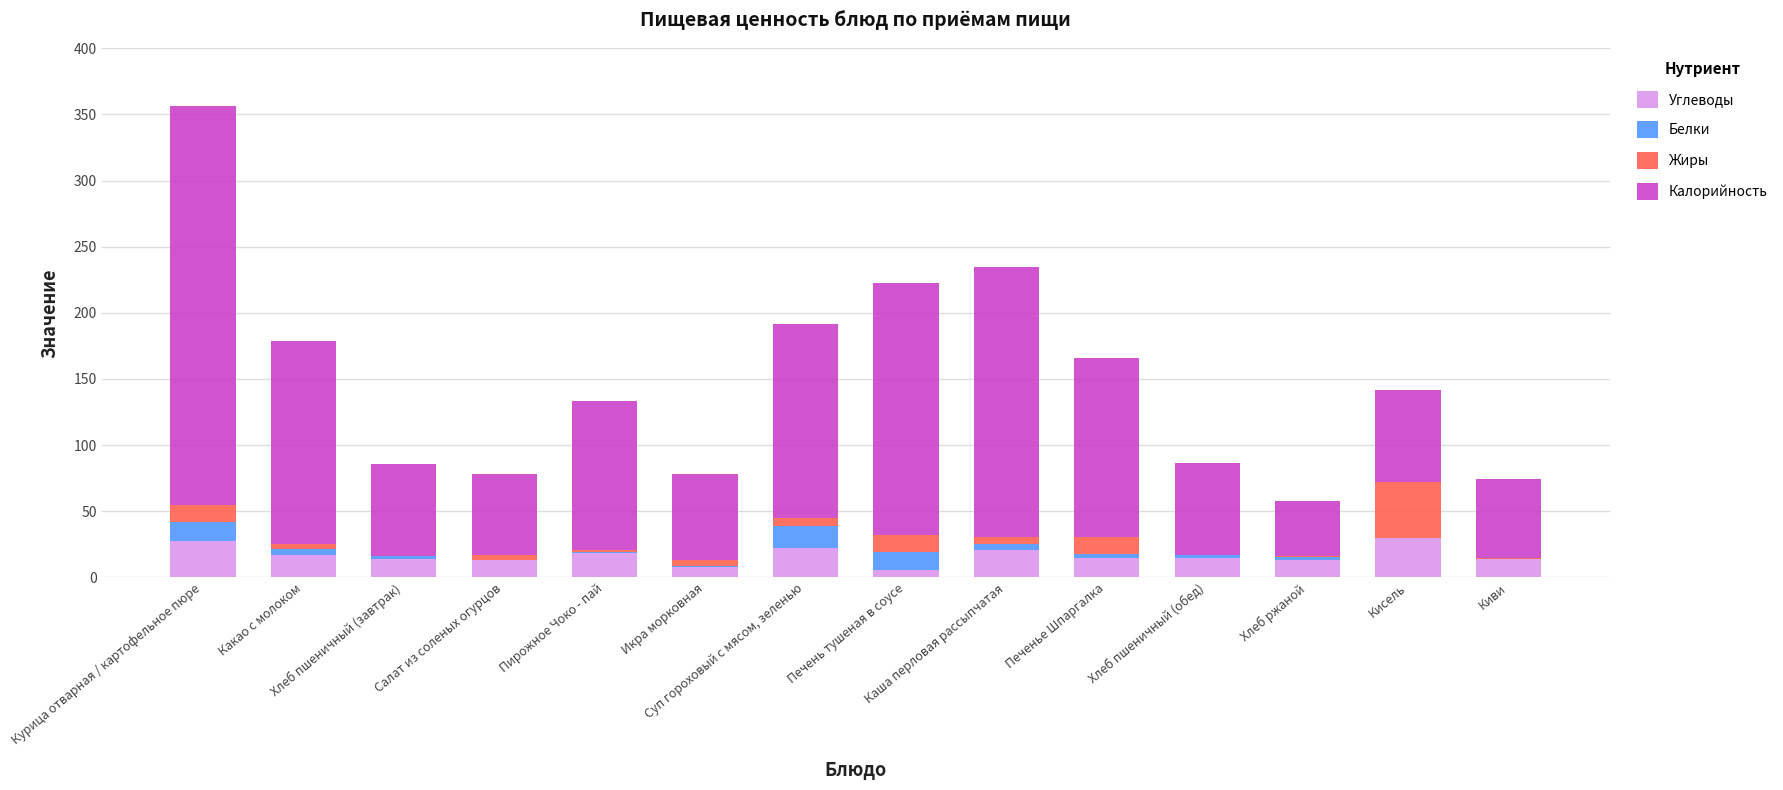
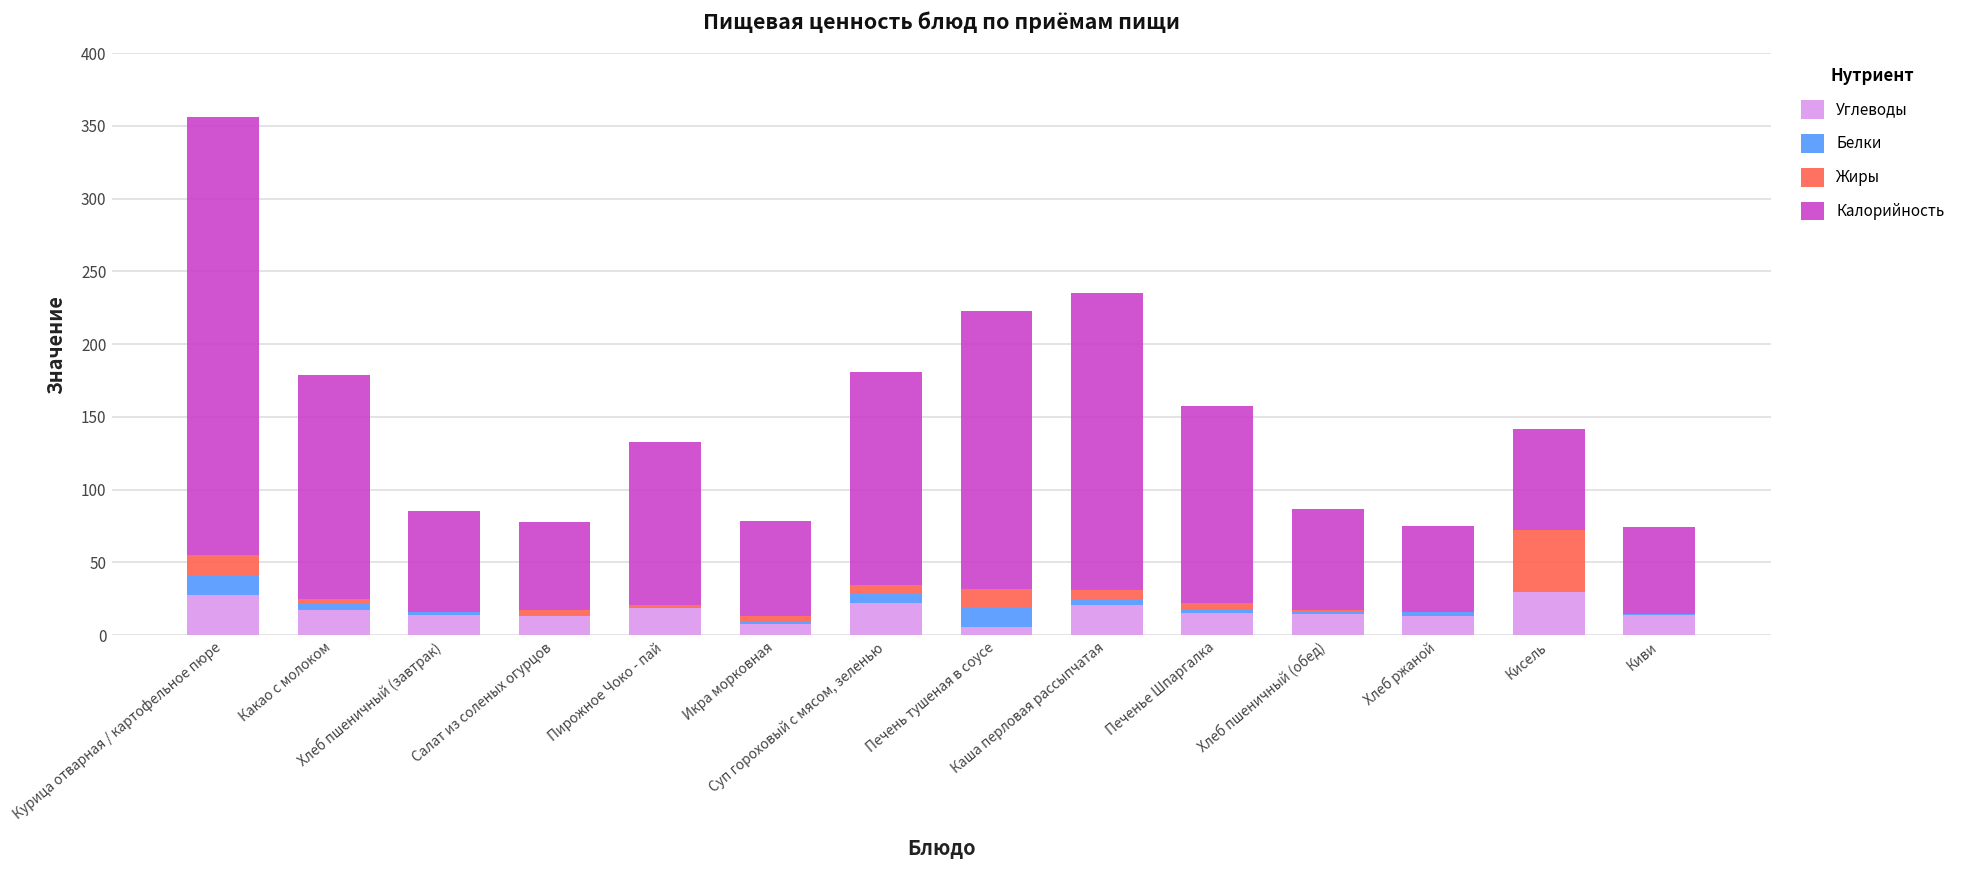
  {
    "Углеводы": {
      "Курица отварная / картофельное пюре": 27,
      "Какао с молоком": 17,
      "Хлеб пшеничный (завтрак)": 14,
      "Салат из соленых огурцов": 13,
      "Пирожное Чоко - пай": 19,
      "Икра морковная": 8,
      "Суп гороховый с мясом, зеленью": 22,
      "Печень тушеная в соусе": 6,
      "Каша перловая рассыпчатая": 21,
      "Печенье Шпаргалка": 15,
      "Хлеб пшеничный (обед)": 15,
      "Хлеб ржаной": 13,
      "Кисель": 30,
      "Киви": 14
    },
    "Белки": {
      "Курица отварная / картофельное пюре": 14,
      "Какао с молоком": 4,
      "Хлеб пшеничный (завтрак)": 2,
-     "Суп гороховый с мясом, зеленью": 17,
+     "Суп гороховый с мясом, зеленью": 6,
      "Печень тушеная в соусе": 13,
      "Каша перловая рассыпчатая": 4,
      "Печенье Шпаргалка": 3,
      "Хлеб пшеничный (обед)": 2,
      "Хлеб ржаной": 2
    },
    "Жиры": {
      "Курица отварная / картофельное пюре": 13,
      "Какао с молоком": 4,
      "Салат из соленых огурцов": 4,
      "Икра морковная": 5,
      "Суп гороховый с мясом, зеленью": 6,
      "Печень тушеная в соусе": 13,
      "Каша перловая рассыпчатая": 6,
-     "Печенье Шпаргалка": 12,
+     "Печенье Шпаргалка": 4,
      "Кисель": 42
    },
    "Калорийность": {
      "Курица отварная / картофельное пюре": 301,
      "Какао с молоком": 154,
      "Хлеб пшеничный (завтрак)": 69,
      "Салат из соленых огурцов": 61,
      "Пирожное Чоко - пай": 112,
      "Икра морковная": 65,
      "Суп гороховый с мясом, зеленью": 147,
      "Печень тушеная в соусе": 191,
      "Каша перловая рассыпчатая": 204,
      "Печенье Шпаргалка": 135,
      "Хлеб пшеничный (обед)": 69,
-     "Хлеб ржаной": 42,
+     "Хлеб ржаной": 59,
      "Кисель": 69,
      "Киви": 60
    }
  }
